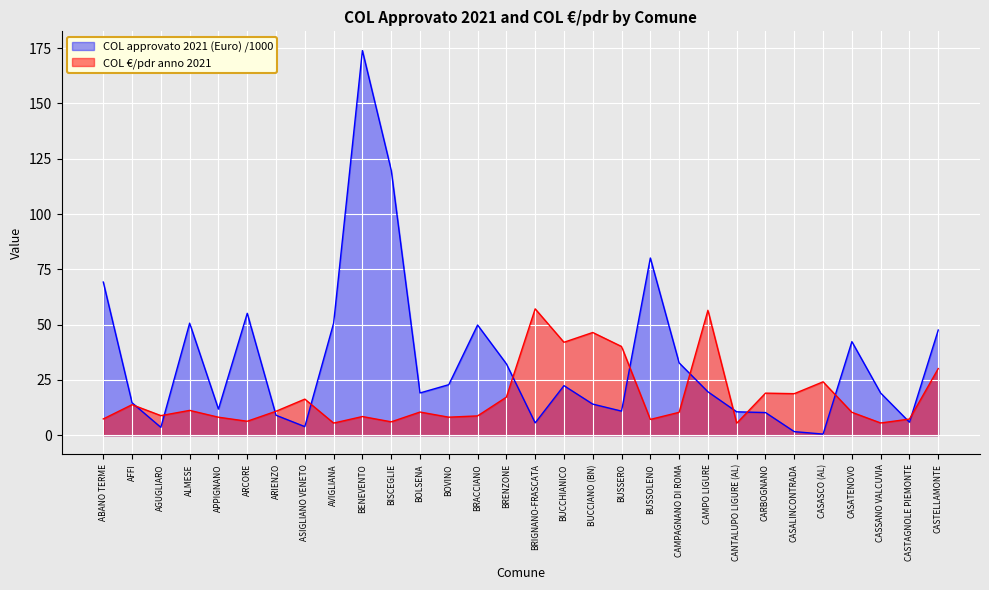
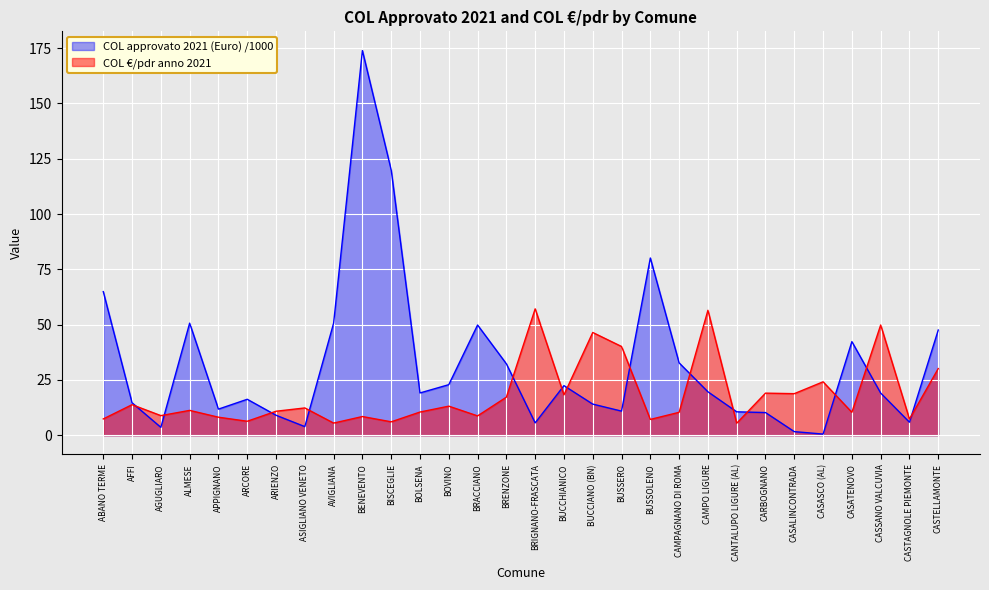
  {
    "COL approvato 2021 (Euro) /1000": {
-     "ABANO TERME": 69,
+     "ABANO TERME": 65,
      "AGUGLIARO": 4,
      "ALMESE": 51,
      "APPIGNANO": 12,
-     "ARCORE": 55,
+     "ARCORE": 16,
      "ARIENZO": 9,
      "ASIGLIANO VENETO": 4,
      "AVIGLIANA": 51,
      "BENEVENTO": 174,
      "BISCEGLIE": 120,
      "BOLSENA": 19,
      "BOVINO": 23,
      "BRACCIANO": 50,
      "BRENZONE": 32,
      "BRIGNANO-FRASCATA": 6,
      "BUCCHIANICO": 22,
      "BUCCIANO (BN)": 14,
      "BUSSERO": 11,
      "BUSSOLENO": 80,
      "CAMPAGNANO DI ROMA": 33,
      "CAMPO LIGURE": 20,
      "CANTALUPO LIGURE (AL)": 11,
      "CARBOGNANO": 10,
      "CASALINCONTRADA": 2,
      "CASASCO (AL)": 1,
      "CASATENOVO": 42,
      "CASSANO VALCUVIA": 19,
      "CASTAGNOLE PIEMONTE": 6,
      "CASTELLAMONTE": 48
    },
    "COL €/pdr anno 2021": {
      "ABANO TERME": 7,
      "AGUGLIARO": 9,
      "ALMESE": 11,
      "APPIGNANO": 8,
      "ARCORE": 6,
      "ARIENZO": 11,
-     "ASIGLIANO VENETO": 16,
+     "ASIGLIANO VENETO": 12,
      "AVIGLIANA": 5,
      "BENEVENTO": 8,
      "BISCEGLIE": 6,
      "BOLSENA": 10,
-     "BOVINO": 8,
+     "BOVINO": 13,
      "BRACCIANO": 9,
      "BRENZONE": 17,
      "BRIGNANO-FRASCATA": 57,
-     "BUCCHIANICO": 42,
+     "BUCCHIANICO": 18,
      "BUCCIANO (BN)": 46,
      "BUSSERO": 40,
      "BUSSOLENO": 7,
      "CAMPAGNANO DI ROMA": 10,
      "CAMPO LIGURE": 56,
      "CANTALUPO LIGURE (AL)": 5,
      "CARBOGNANO": 19,
      "CASALINCONTRADA": 19,
      "CASASCO (AL)": 24,
      "CASATENOVO": 10,
-     "CASSANO VALCUVIA": 6,
+     "CASSANO VALCUVIA": 50,
      "CASTAGNOLE PIEMONTE": 7,
      "CASTELLAMONTE": 30
    }
  }
